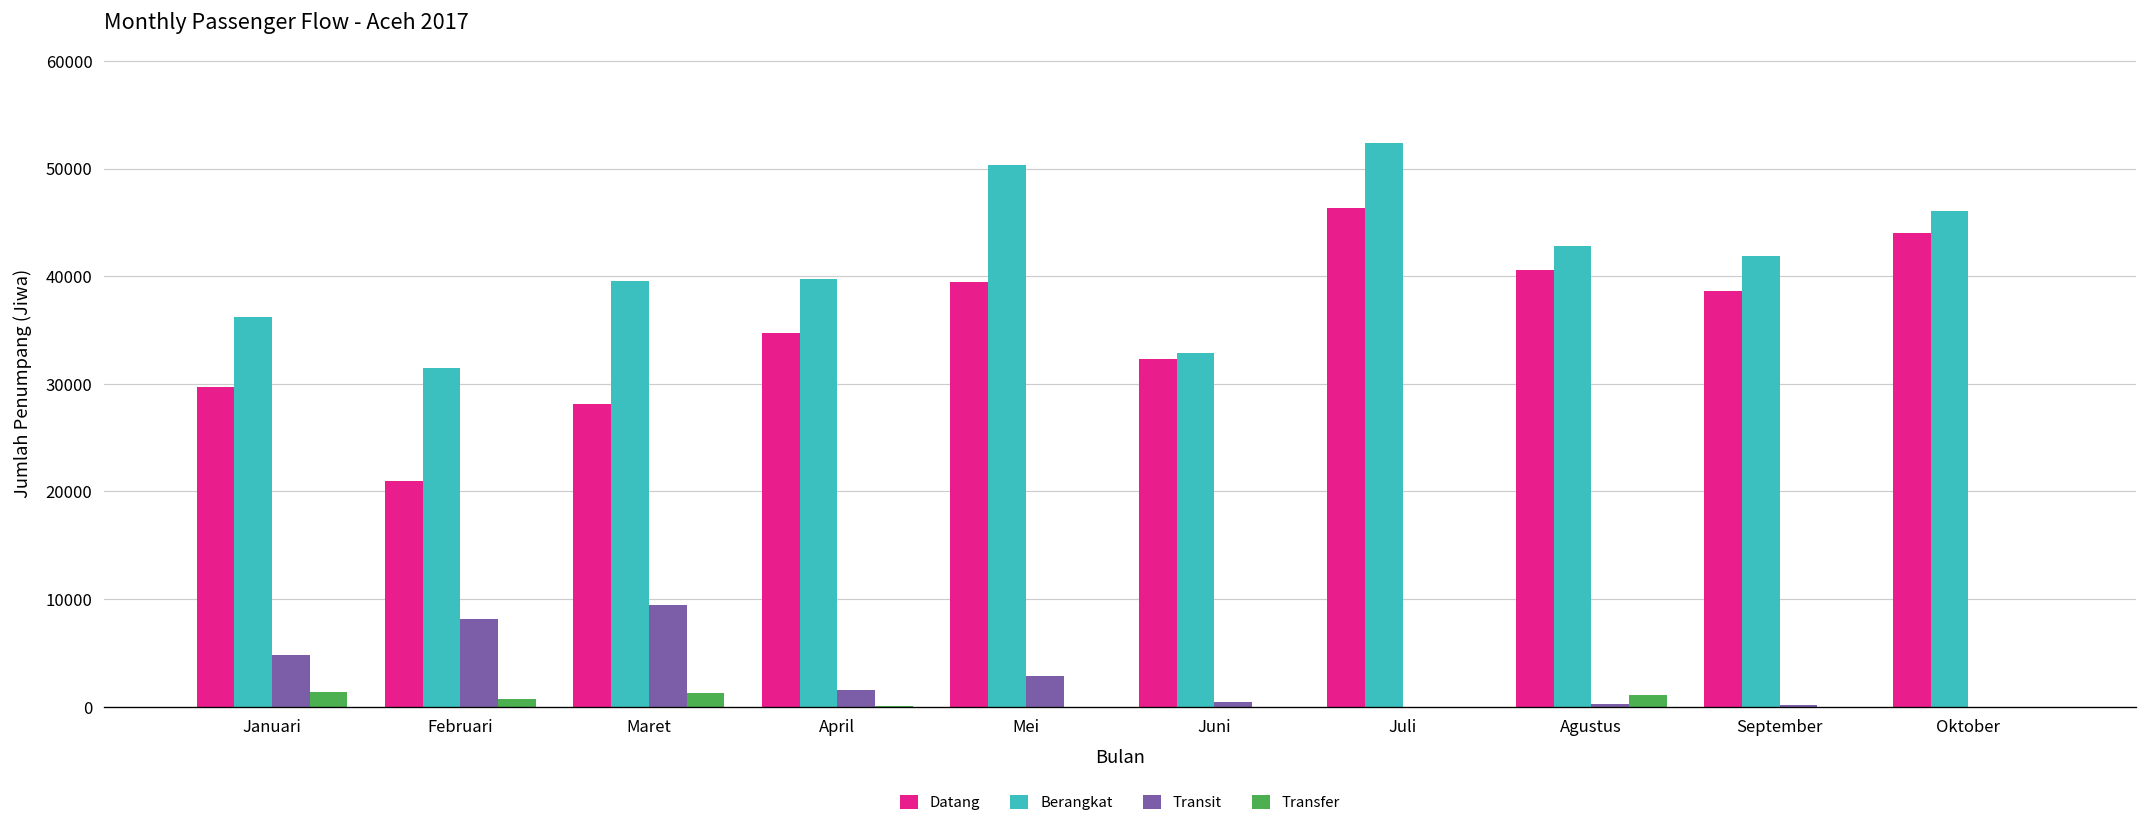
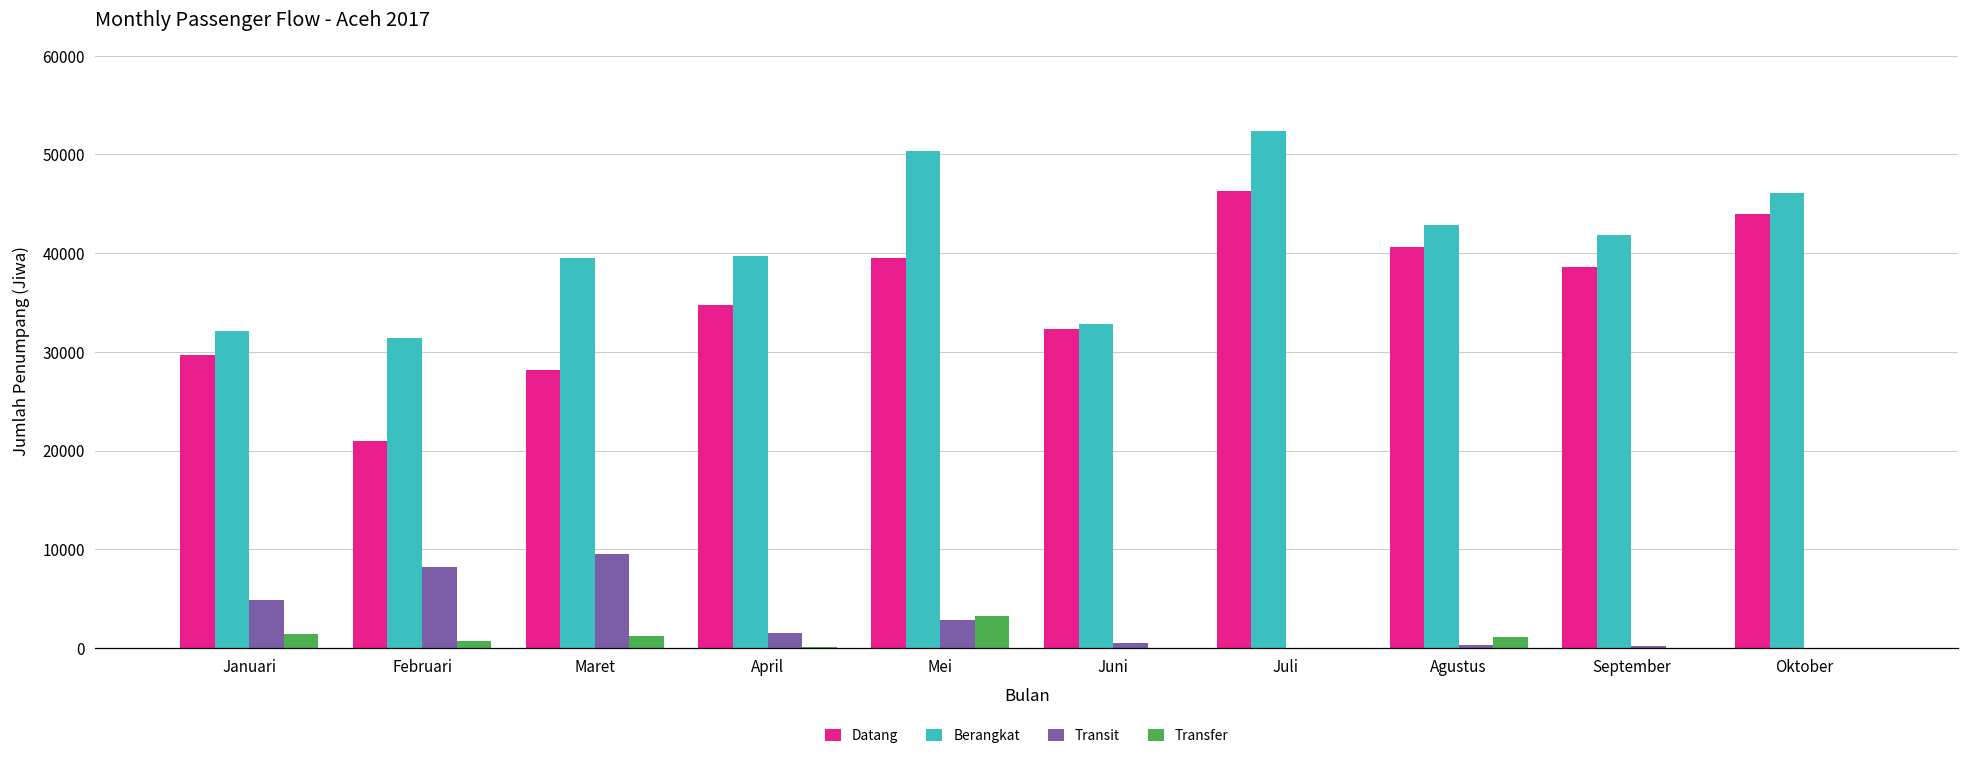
  {
    "Datang": {
      "Januari": 30000,
      "Februari": 21000,
      "Maret": 28000,
      "April": 35000,
      "Mei": 39000,
      "Juni": 32000,
      "Juli": 46000,
      "Agustus": 41000,
      "September": 39000,
      "Oktober": 44000
    },
    "Berangkat": {
-     "Januari": 36000,
+     "Januari": 32000,
      "Februari": 31000,
      "Maret": 40000,
      "April": 40000,
      "Mei": 50000,
      "Juni": 33000,
      "Juli": 52000,
      "Agustus": 43000,
      "September": 42000,
      "Oktober": 46000
    },
    "Transit": {
      "Januari": 5000,
      "Februari": 8000,
      "Maret": 9000,
      "April": 2000,
      "Mei": 3000,
      "Juni": 0,
      "Agustus": 0
    },
    "Transfer": {
      "Januari": 1000,
      "Februari": 1000,
      "Maret": 1000,
-     "Mei": 0,
+     "Mei": 3000,
      "Juni": 0,
      "Juli": 0,
      "Agustus": 1000,
      "September": 0,
      "Oktober": 0
    }
  }
